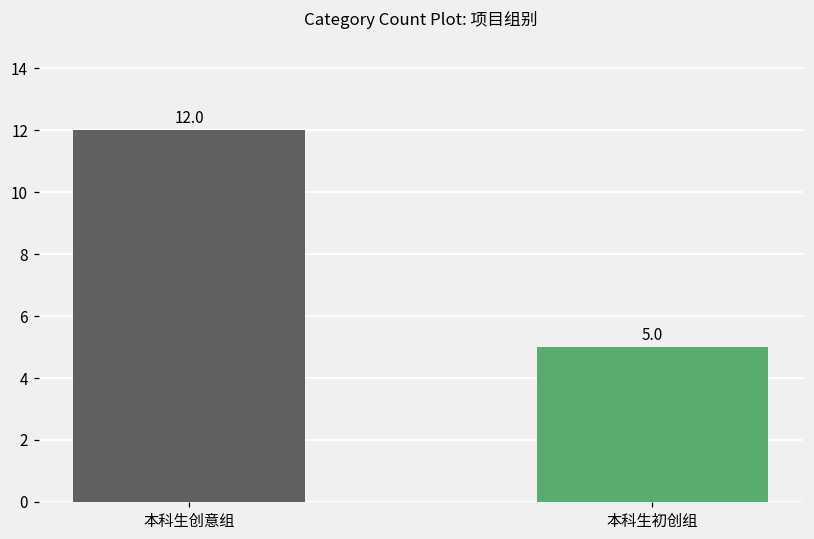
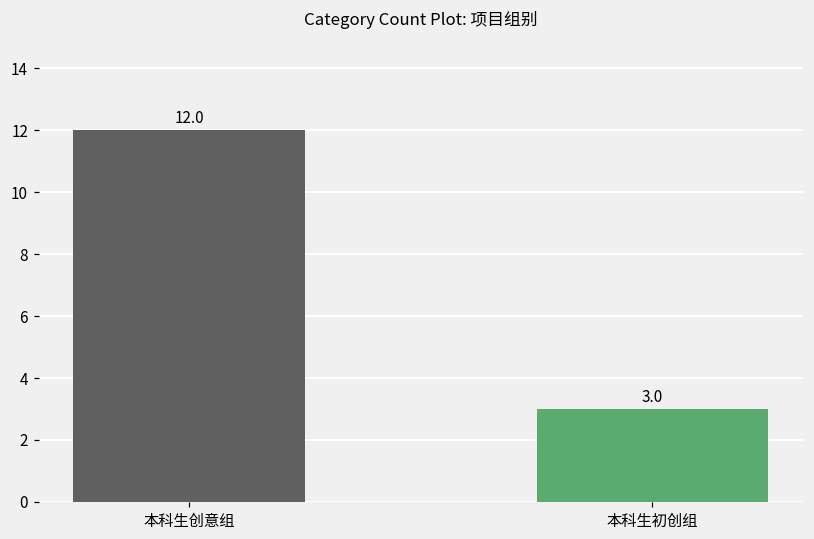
  {
    "本科生创意组": 12.0,
-   "本科生初创组": 5.0
+   "本科生初创组": 3.0
  }
